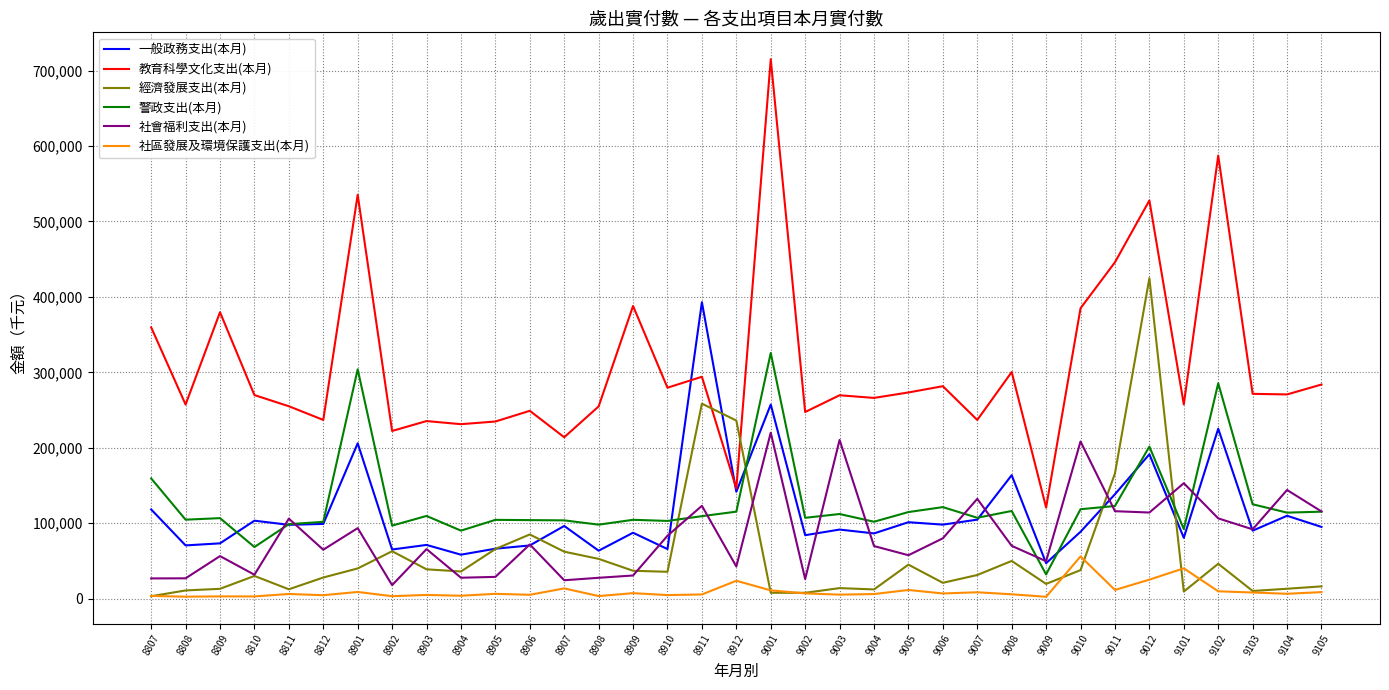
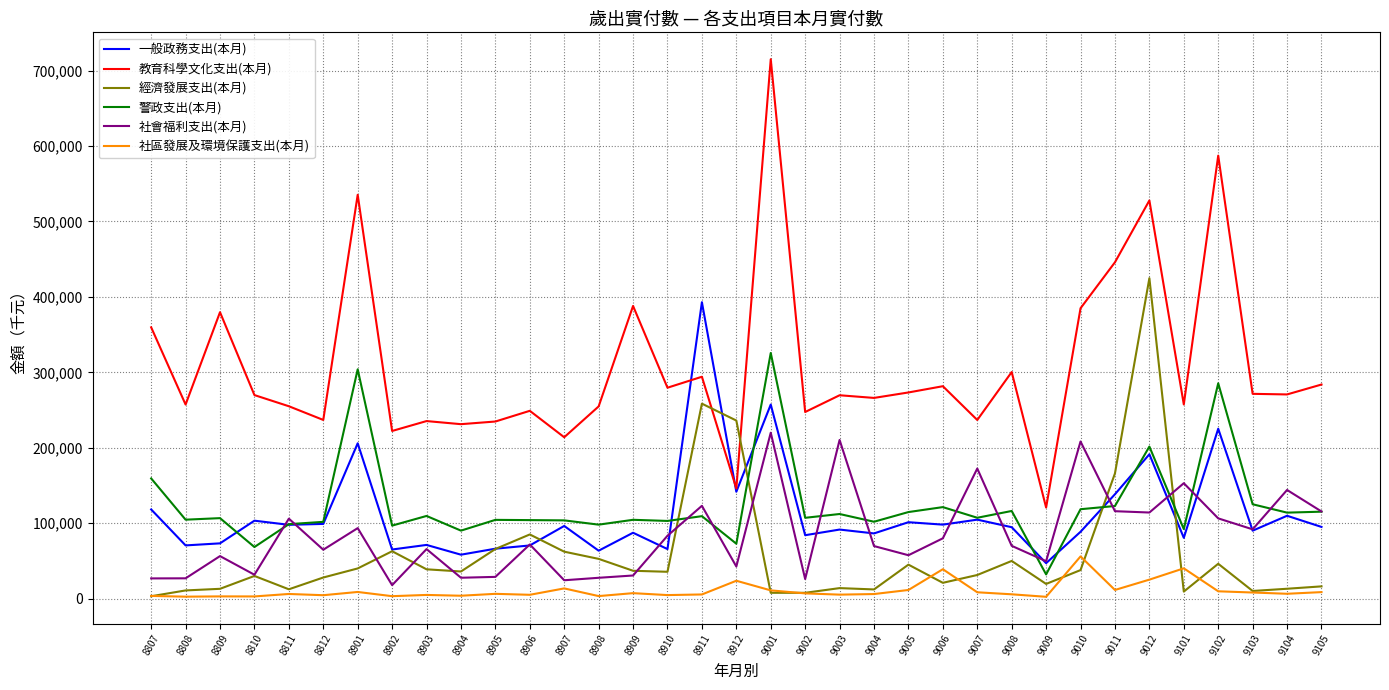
  {
    "一般政務支出(本月)": {
      "8807": "120,000",
      "8808": "70,000",
      "8809": "70,000",
      "8810": "100,000",
      "8901": "210,000",
      "8903": "70,000",
      "8904": "60,000",
      "8907": "100,000",
      "8908": "60,000",
      "8909": "90,000",
      "8910": "70,000",
      "8911": "390,000",
      "8912": "140,000",
      "9001": "260,000",
      "9002": "80,000",
      "9003": "90,000",
      "9004": "90,000",
      "9005": "100,000",
      "9006": "100,000",
-     "9008": "160,000",
+     "9008": "90,000",
      "9010": "90,000",
      "9011": "140,000",
      "9012": "190,000",
      "9101": "80,000",
      "9102": "230,000",
      "9104": "110,000",
      "9105": "100,000"
    },
    "教育科學文化支出(本月)": {
      "8807": "360,000",
      "8808": "260,000",
      "8809": "380,000",
      "8810": "270,000",
      "8811": "260,000",
      "8812": "240,000",
      "8901": "540,000",
      "8902": "220,000",
      "8903": "240,000",
      "8904": "230,000",
      "8905": "230,000",
      "8906": "250,000",
      "8907": "210,000",
      "8908": "250,000",
      "8909": "390,000",
      "8910": "280,000",
      "8911": "290,000",
      "8912": "150,000",
      "9001": "720,000",
      "9002": "250,000",
      "9003": "270,000",
      "9004": "270,000",
      "9005": "270,000",
      "9006": "280,000",
      "9007": "240,000",
      "9008": "300,000",
      "9009": "120,000",
      "9010": "380,000",
      "9011": "450,000",
      "9012": "530,000",
      "9101": "260,000",
      "9102": "590,000",
      "9103": "270,000",
      "9104": "270,000",
      "9105": "280,000"
    },
    "經濟發展支出(本月)": {
      "8808": "10,000",
      "8809": "10,000",
      "8811": "10,000",
      "8812": "30,000",
      "8901": "40,000",
      "8903": "40,000",
      "8904": "40,000",
      "8906": "90,000",
      "8907": "60,000",
      "8908": "50,000",
      "8909": "40,000",
      "8910": "40,000",
      "8911": "260,000",
      "8912": "240,000",
      "9003": "10,000",
      "9004": "10,000",
      "9005": "50,000",
      "9006": "20,000",
      "9007": "30,000",
      "9008": "50,000",
      "9009": "20,000",
      "9010": "40,000",
      "9011": "170,000",
      "9012": "420,000",
      "9101": "10,000",
      "9102": "50,000",
      "9104": "10,000",
      "9105": "20,000"
    },
    "警政支出(本月)": {
      "8807": "160,000",
      "8808": "100,000",
      "8809": "110,000",
      "8810": "70,000",
      "8901": "300,000",
      "8902": "100,000",
      "8903": "110,000",
      "8904": "90,000",
      "8905": "100,000",
      "8906": "100,000",
      "8907": "100,000",
      "8908": "100,000",
      "8909": "100,000",
      "8910": "100,000",
      "8911": "110,000",
-     "8912": "120,000",
+     "8912": "70,000",
      "9001": "330,000",
      "9002": "110,000",
      "9003": "110,000",
      "9004": "100,000",
      "9005": "110,000",
      "9006": "120,000",
      "9008": "120,000",
      "9009": "30,000",
      "9010": "120,000",
      "9011": "120,000",
      "9012": "200,000",
      "9101": "90,000",
      "9102": "290,000",
      "9103": "130,000",
      "9104": "110,000"
    },
    "社會福利支出(本月)": {
      "8807": "30,000",
      "8808": "30,000",
      "8809": "60,000",
      "8811": "110,000",
      "8812": "60,000",
      "8901": "90,000",
      "8902": "20,000",
      "8903": "70,000",
      "8904": "30,000",
      "8905": "30,000",
      "8907": "20,000",
      "8908": "30,000",
      "8909": "30,000",
      "8910": "80,000",
      "8911": "120,000",
      "8912": "40,000",
      "9001": "220,000",
      "9002": "30,000",
      "9003": "210,000",
      "9004": "70,000",
      "9005": "60,000",
      "9006": "80,000",
-     "9007": "130,000",
+     "9007": "170,000",
      "9008": "70,000",
      "9010": "210,000",
      "9011": "120,000",
      "9012": "110,000",
      "9101": "150,000",
      "9102": "110,000",
      "9104": "140,000"
    },
    "社區發展及環境保護支出(本月)": {
      "8808": "0",
      "8809": "0",
      "8810": "0",
      "8811": "10,000",
      "8812": "0",
      "8901": "10,000",
      "8902": "0",
      "8903": "0",
      "8904": "0",
      "8905": "10,000",
      "8906": "10,000",
      "8907": "10,000",
      "8908": "0",
      "8909": "10,000",
      "8910": "0",
      "8911": "10,000",
      "8912": "20,000",
      "9003": "10,000",
      "9004": "10,000",
      "9005": "10,000",
-     "9006": "10,000",
+     "9006": "40,000",
      "9007": "10,000",
      "9008": "10,000",
      "9009": "0",
      "9010": "60,000",
      "9011": "10,000",
      "9012": "30,000",
      "9101": "40,000",
      "9102": "10,000",
      "9104": "10,000",
      "9105": "10,000"
    }
  }
